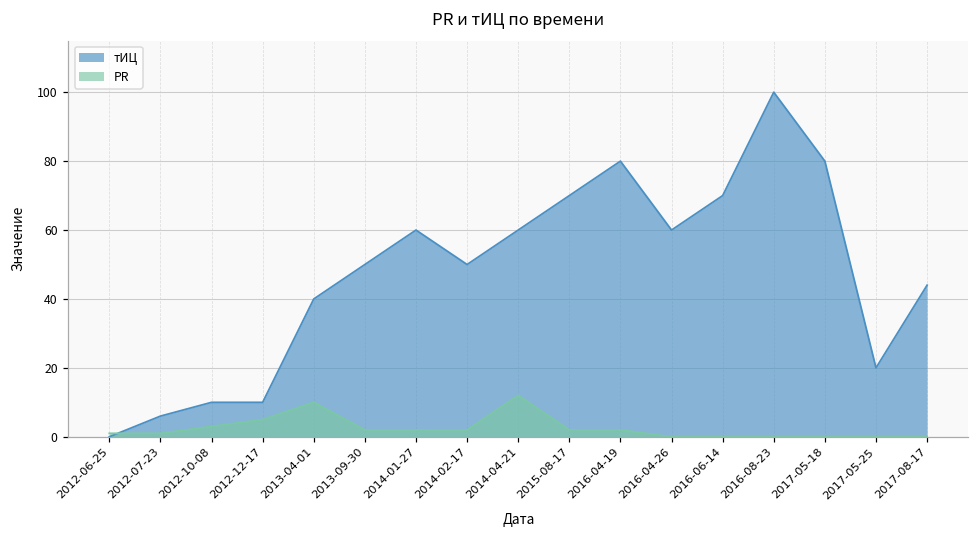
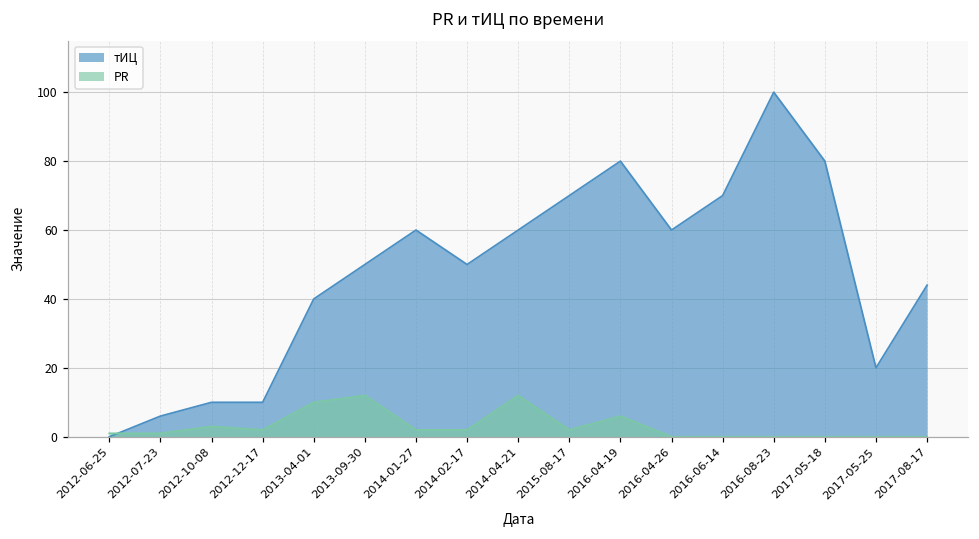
  {
    "тИЦ": {
      "2012-06-25": 0,
      "2012-07-23": 6,
      "2012-10-08": 10,
      "2012-12-17": 10,
      "2013-04-01": 40,
      "2013-09-30": 50,
      "2014-01-27": 60,
      "2014-02-17": 50,
      "2014-04-21": 60,
      "2015-08-17": 70,
      "2016-04-19": 80,
      "2016-04-26": 60,
      "2016-06-14": 70,
      "2016-08-23": 100,
      "2017-05-18": 80,
      "2017-05-25": 20,
      "2017-08-17": 44
    },
    "PR": {
      "2012-06-25": 1,
      "2012-07-23": 1,
      "2012-10-08": 3,
-     "2012-12-17": 5,
+     "2012-12-17": 2,
      "2013-04-01": 10,
-     "2013-09-30": 2,
+     "2013-09-30": 12,
      "2014-01-27": 2,
      "2014-02-17": 2,
      "2014-04-21": 12,
      "2015-08-17": 2,
-     "2016-04-19": 2,
+     "2016-04-19": 6,
      "2016-04-26": 0,
      "2016-06-14": 0,
      "2016-08-23": 0,
      "2017-05-18": 0,
      "2017-05-25": 0,
      "2017-08-17": 0
    }
  }
